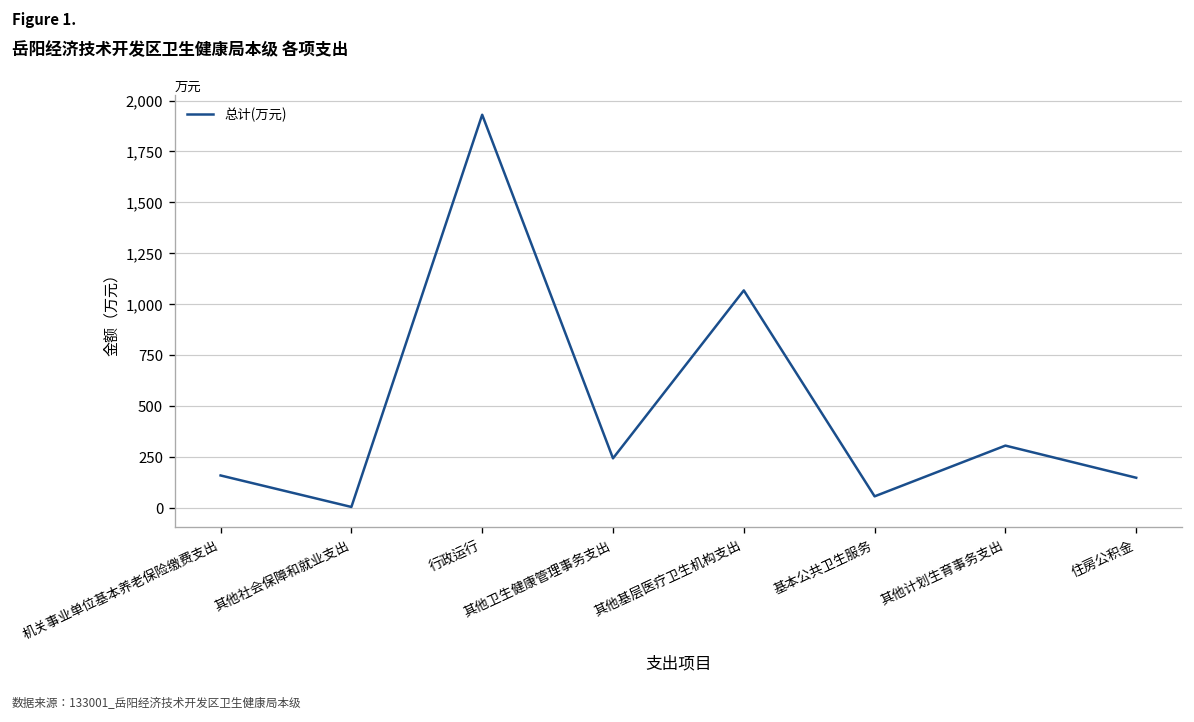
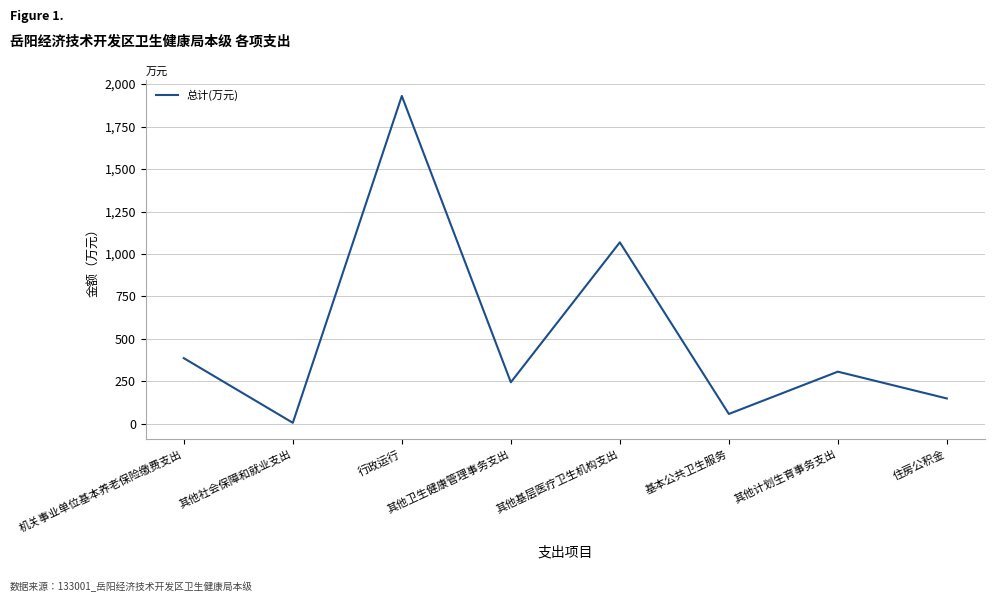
  {
-   "机关事业单位基本养老保险缴费支出": "160",
+   "机关事业单位基本养老保险缴费支出": "390",
    "其他社会保障和就业支出": "10",
    "行政运行": "1,930",
    "其他卫生健康管理事务支出": "240",
    "其他基层医疗卫生机构支出": "1,070",
    "基本公共卫生服务": "60",
    "其他计划生育事务支出": "310",
    "住房公积金": "150"
  }
